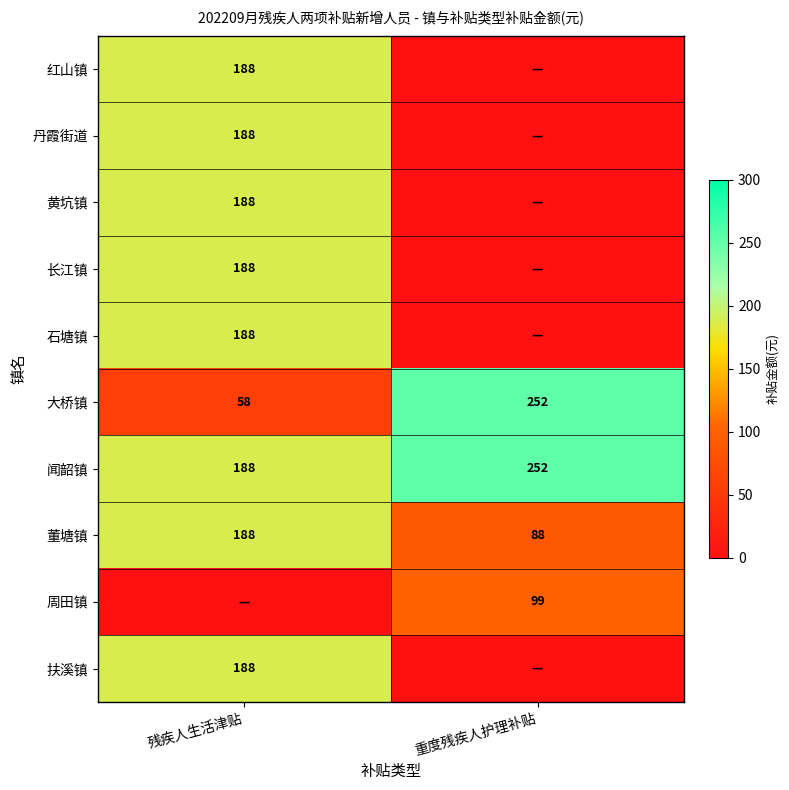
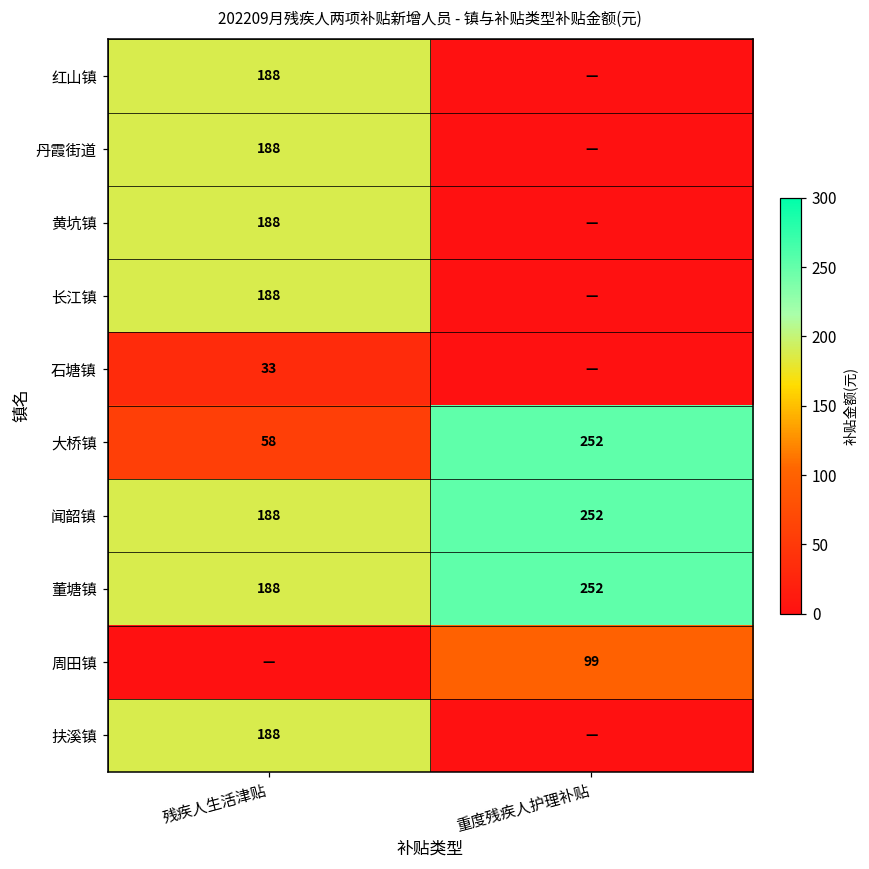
  {
    "红山镇": {
      "残疾人生活津贴": 188
    },
    "丹霞街道": {
      "残疾人生活津贴": 188
    },
    "黄坑镇": {
      "残疾人生活津贴": 188
    },
    "长江镇": {
      "残疾人生活津贴": 188
    },
    "石塘镇": {
-     "残疾人生活津贴": 188
+     "残疾人生活津贴": 33
    },
    "大桥镇": {
      "残疾人生活津贴": 58,
      "重度残疾人护理补贴": 252
    },
    "闻韶镇": {
      "残疾人生活津贴": 188,
      "重度残疾人护理补贴": 252
    },
    "董塘镇": {
      "残疾人生活津贴": 188,
-     "重度残疾人护理补贴": 88
+     "重度残疾人护理补贴": 252
    },
    "周田镇": {
      "重度残疾人护理补贴": 99
    },
    "扶溪镇": {
      "残疾人生活津贴": 188
    }
  }
